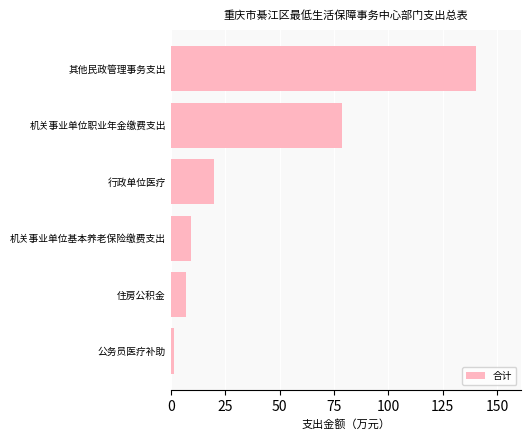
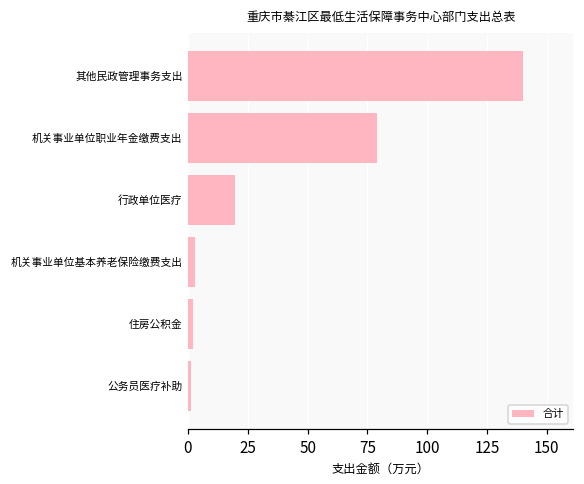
  {
    "其他民政管理事务支出": 140,
    "机关事业单位职业年金缴费支出": 79,
    "行政单位医疗": 20,
-   "机关事业单位基本养老保险缴费支出": 9,
-   "住房公积金": 7,
+   "机关事业单位基本养老保险缴费支出": 3,
+   "住房公积金": 2,
    "公务员医疗补助": 1
  }
